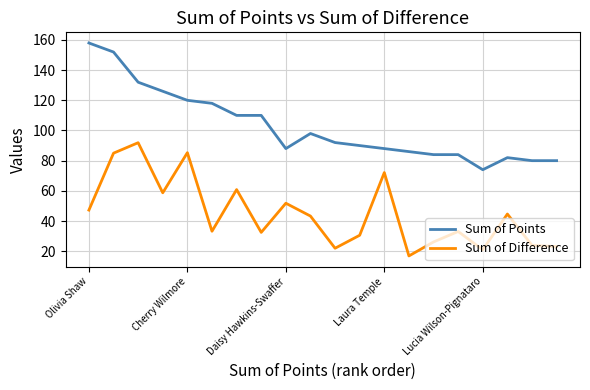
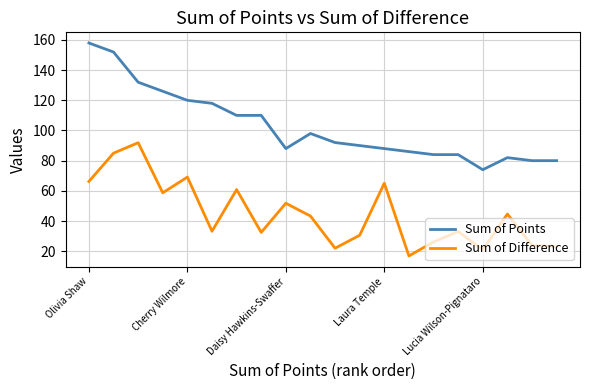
  {
    "Sum of Points": {
      "Olivia Shaw": 158,
      "Cherry Wilmore": 120,
      "Daisy Hawkins-Swaffer": 88,
      "Laura Temple": 88,
      "Lucia Wilson-Pignataro": 74
    },
    "Sum of Difference": {
-     "Olivia Shaw": 47,
-     "Cherry Wilmore": 85,
+     "Olivia Shaw": 66,
+     "Cherry Wilmore": 69,
      "Daisy Hawkins-Swaffer": 52,
-     "Laura Temple": 72
+     "Laura Temple": 65
    }
  }
